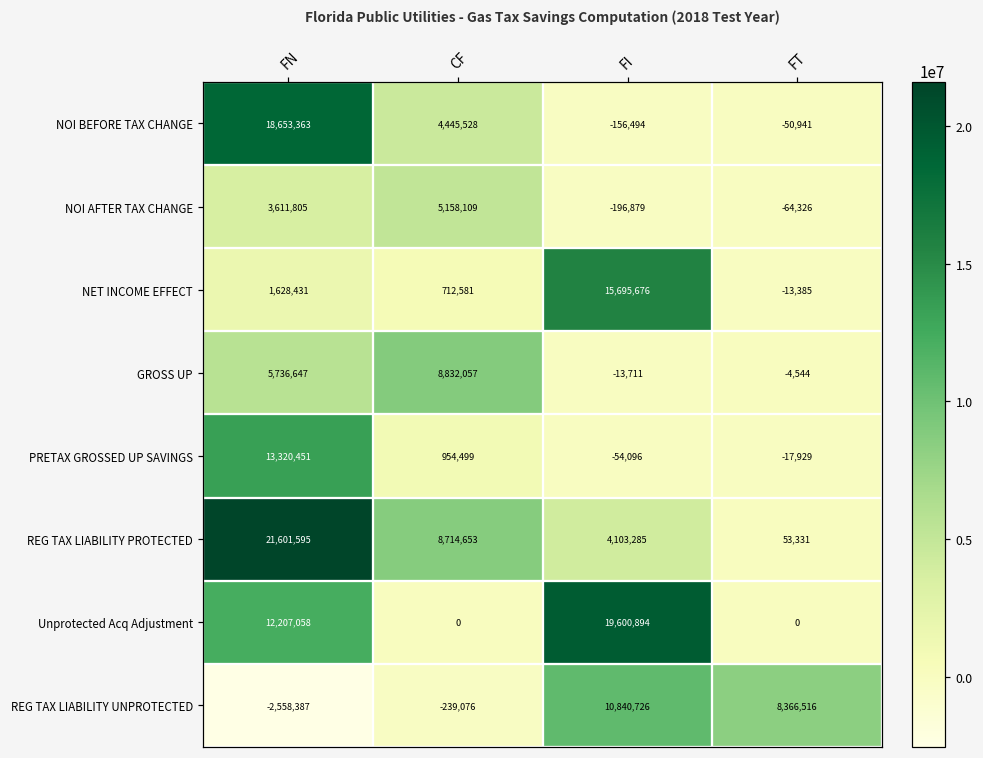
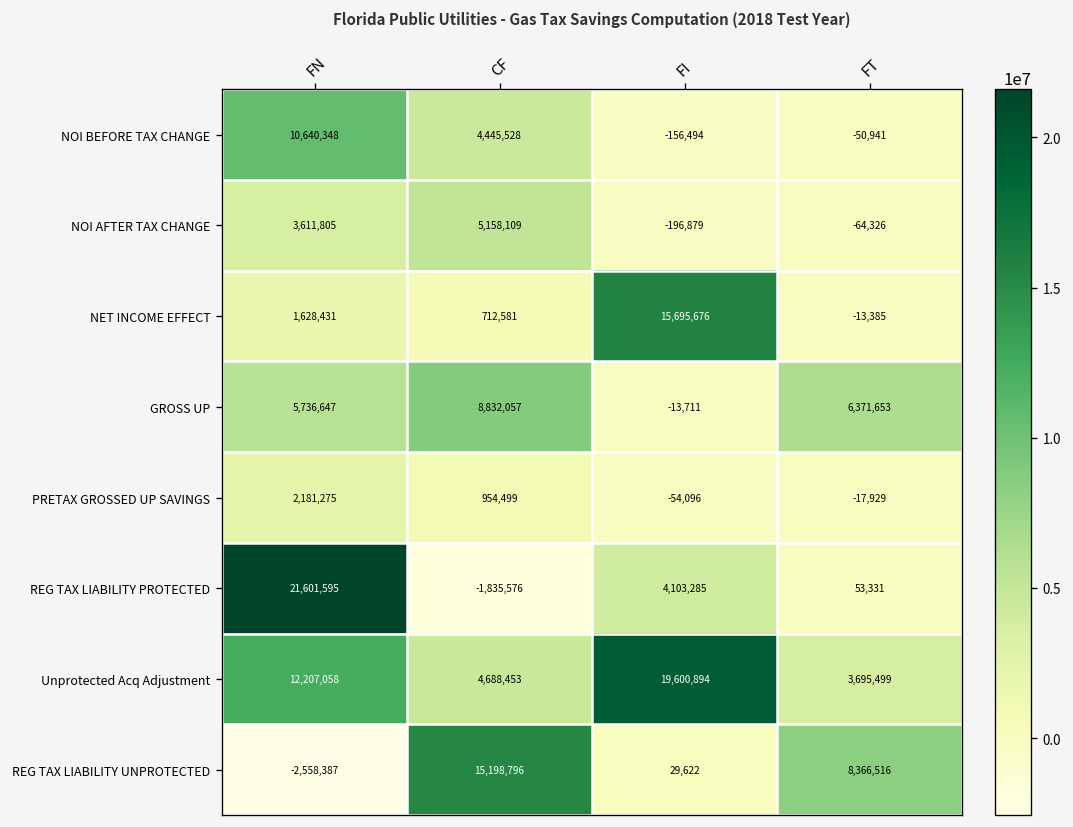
  {
    "NOI BEFORE TAX CHANGE": {
-     "FN": "18,653,363",
+     "FN": "10,640,348",
      "CF": "4,445,528",
      "FI": "-156,494",
      "FT": "-50,941"
    },
    "NOI AFTER TAX CHANGE": {
      "FN": "3,611,805",
      "CF": "5,158,109",
      "FI": "-196,879",
      "FT": "-64,326"
    },
    "NET INCOME EFFECT": {
      "FN": "1,628,431",
      "CF": "712,581",
      "FI": "15,695,676",
      "FT": "-13,385"
    },
    "GROSS UP": {
      "FN": "5,736,647",
      "CF": "8,832,057",
      "FI": "-13,711",
-     "FT": "-4,544"
+     "FT": "6,371,653"
    },
    "PRETAX GROSSED UP SAVINGS": {
-     "FN": "13,320,451",
+     "FN": "2,181,275",
      "CF": "954,499",
      "FI": "-54,096",
      "FT": "-17,929"
    },
    "REG TAX LIABILITY PROTECTED": {
      "FN": "21,601,595",
-     "CF": "8,714,653",
+     "CF": "-1,835,576",
      "FI": "4,103,285",
      "FT": "53,331"
    },
    "Unprotected Acq Adjustment": {
      "FN": "12,207,058",
-     "CF": "0",
+     "CF": "4,688,453",
      "FI": "19,600,894",
-     "FT": "0"
+     "FT": "3,695,499"
    },
    "REG TAX LIABILITY UNPROTECTED": {
      "FN": "-2,558,387",
-     "CF": "-239,076",
-     "FI": "10,840,726",
+     "CF": "15,198,796",
+     "FI": "29,622",
      "FT": "8,366,516"
    }
  }
